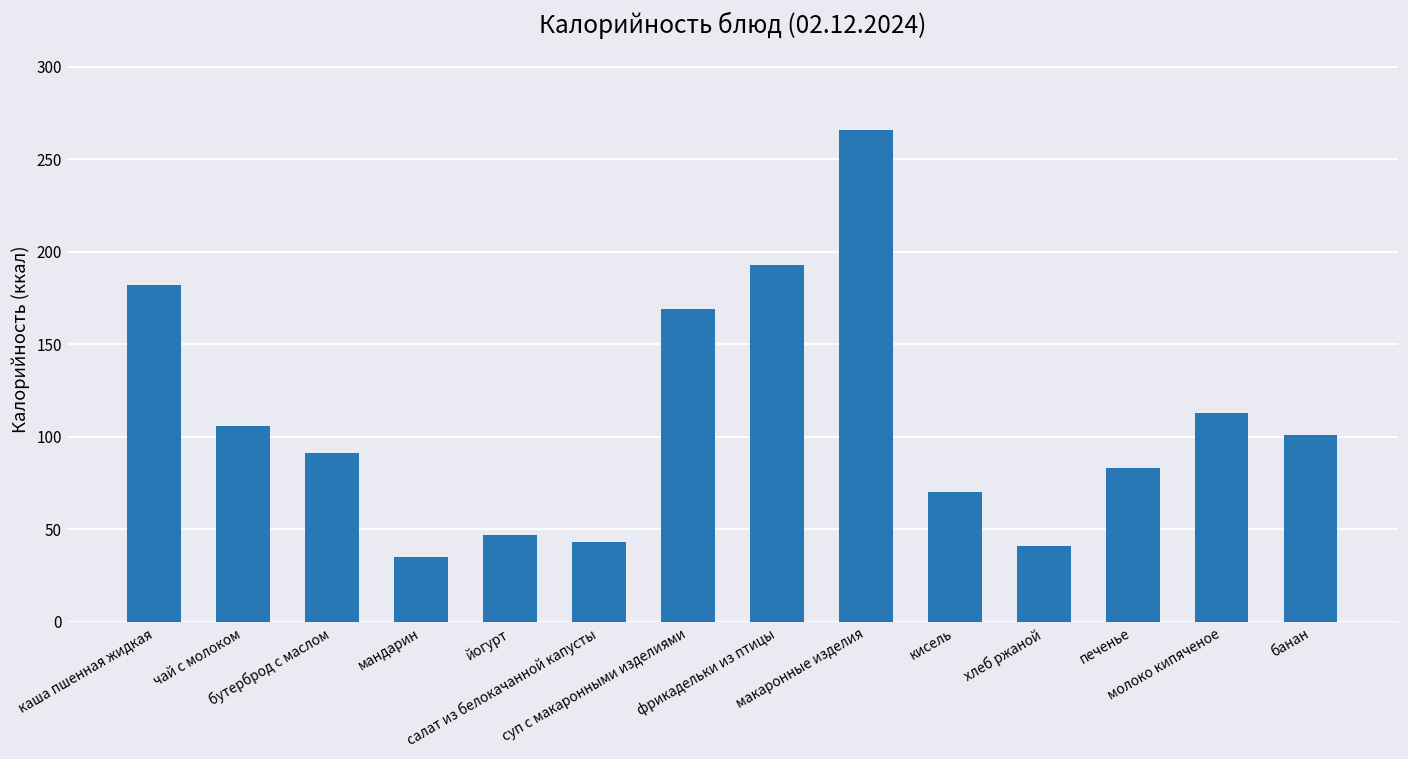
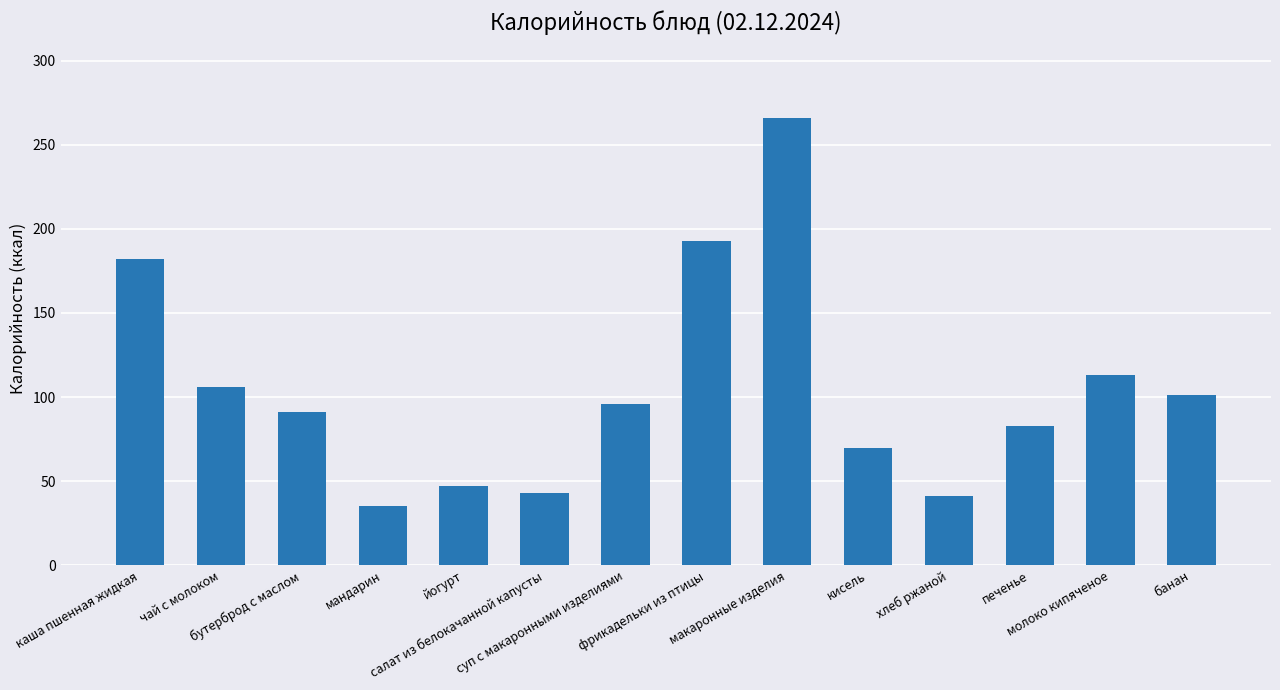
  {
    "каша пшенная жидкая": 182,
    "чай с молоком": 106,
    "бутерброд с маслом": 91,
    "мандарин": 35,
    "йогурт": 47,
    "салат из белокачанной капусты": 43,
-   "суп с макаронными изделиями": 169,
+   "суп с макаронными изделиями": 96,
    "фрикадельки из птицы": 193,
    "макаронные изделия": 266,
    "кисель": 70,
    "хлеб ржаной": 41,
    "печенье": 83,
    "молоко кипяченое": 113,
    "банан": 101
  }
